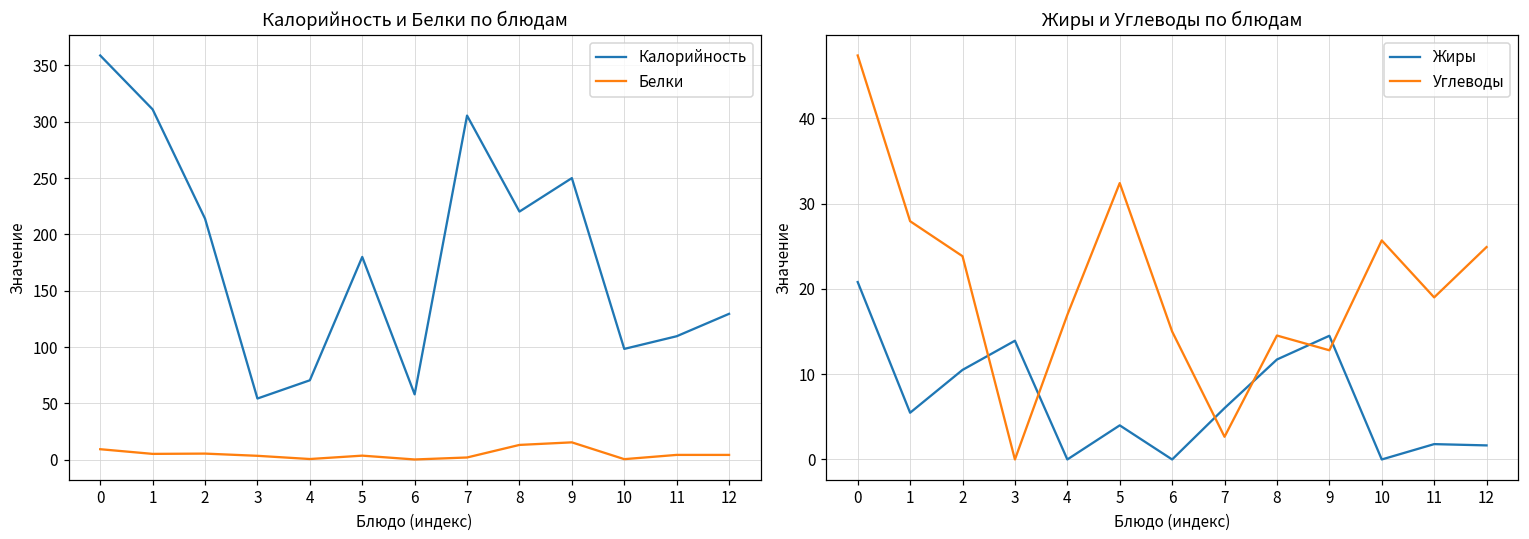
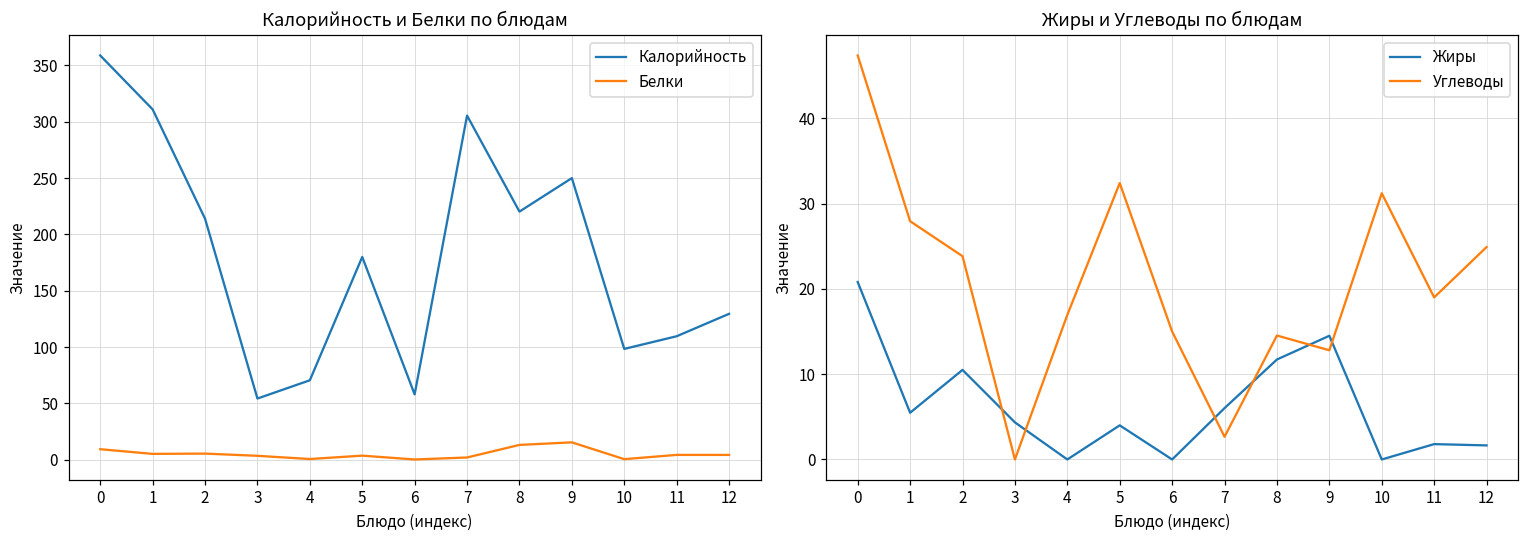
  {
    "Калорийность и Белки по блюдам": {
      "Калорийность": {
        "0": 359,
        "1": 311,
        "2": 214,
        "3": 54,
        "4": 71,
        "5": 180,
        "6": 58,
        "7": 306,
        "8": 220,
        "9": 250,
        "10": 98,
        "11": 110,
        "12": 130
      },
      "Белки": {
        "0": 9,
        "1": 5,
        "2": 5,
        "3": 3,
        "4": 1,
        "5": 4,
        "6": 0,
        "7": 2,
        "8": 13,
        "9": 15,
        "10": 0,
        "11": 4,
        "12": 4
      }
    },
    "Жиры и Углеводы по блюдам": {
      "Жиры": {
        "0": 21,
        "1": 5,
        "2": 11,
-       "3": 14,
+       "3": 4,
        "4": 0,
        "5": 4,
        "6": 0,
        "7": 6,
        "8": 12,
        "9": 15,
        "10": 0,
        "11": 2,
        "12": 2
      },
      "Углеводы": {
        "0": 47,
        "1": 28,
        "2": 24,
        "3": 0,
        "4": 17,
        "5": 32,
        "6": 15,
        "7": 3,
        "8": 15,
        "9": 13,
-       "10": 26,
+       "10": 31,
        "11": 19,
        "12": 25
      }
    }
  }
